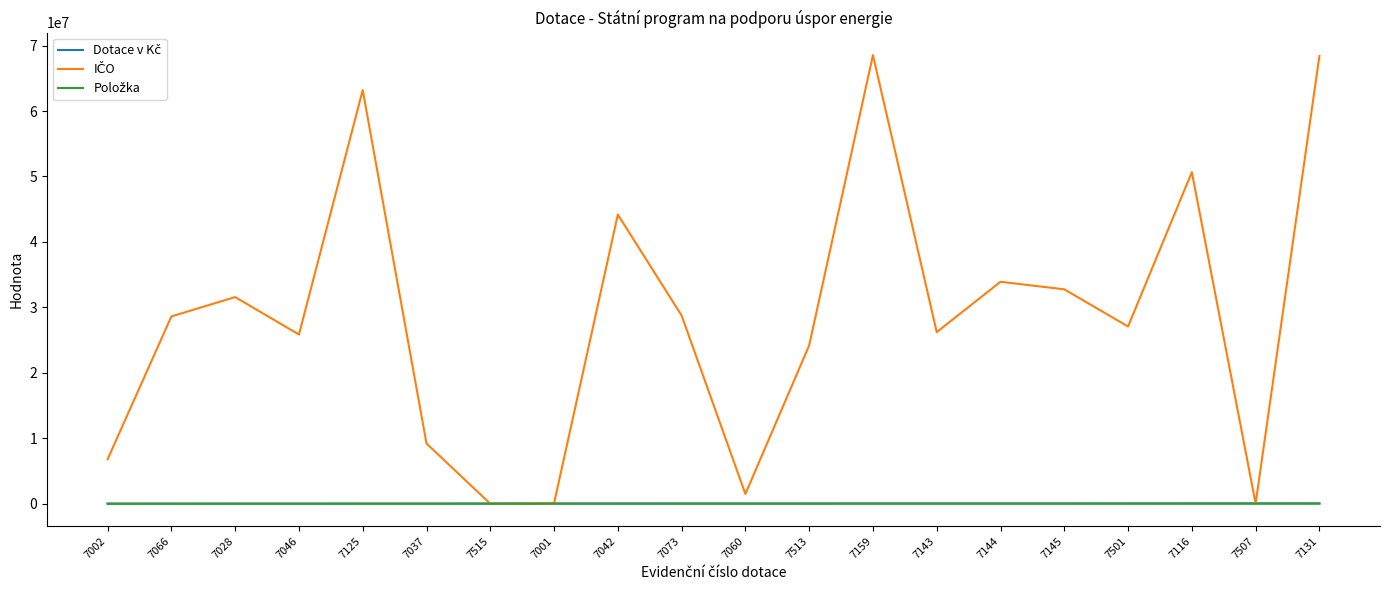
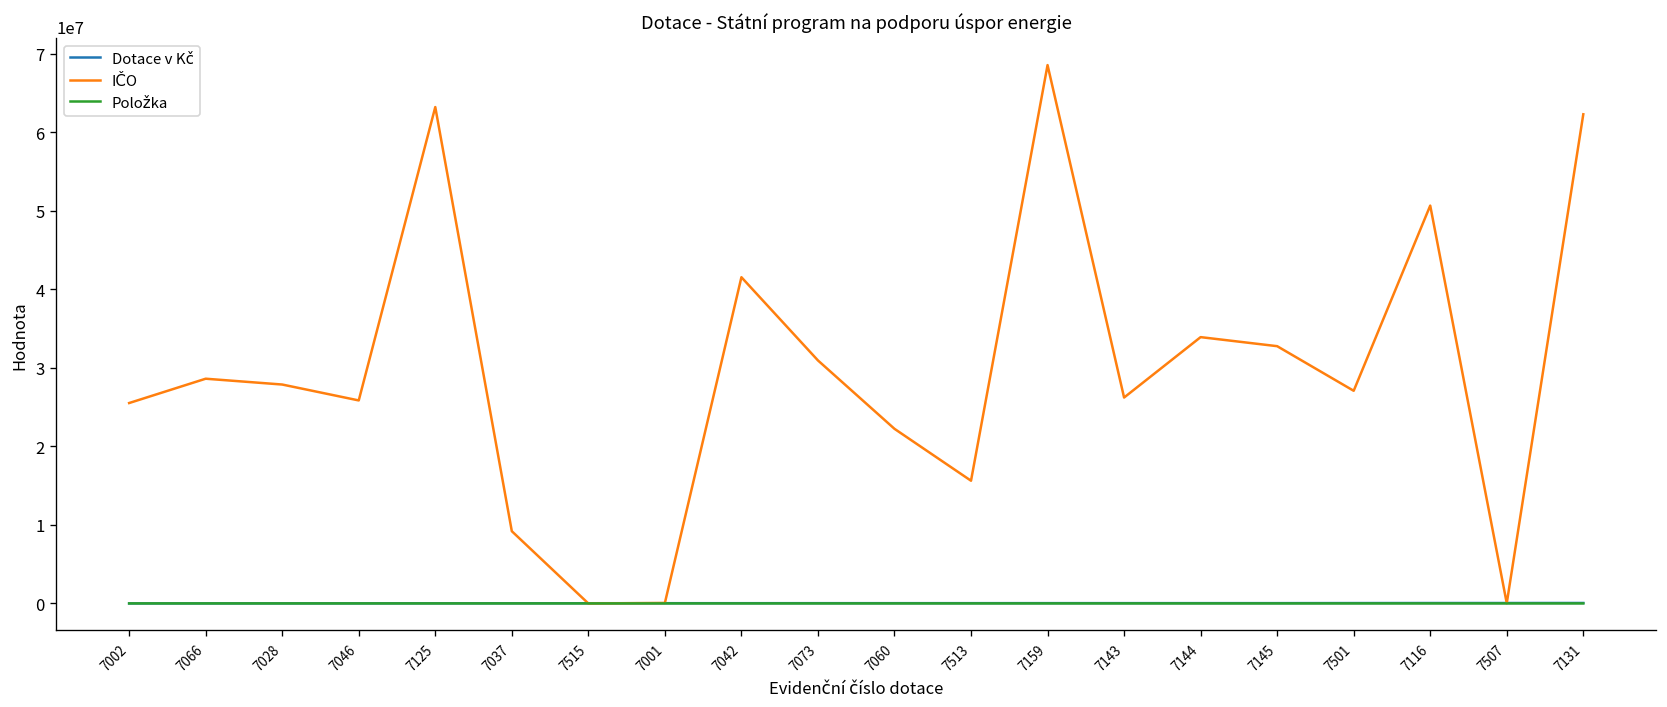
  {
    "IČO": {
-     "7002": 7000000,
+     "7002": 26000000,
      "7066": 29000000,
-     "7028": 32000000,
+     "7028": 28000000,
      "7046": 26000000,
      "7125": 63000000,
      "7037": 9000000,
-     "7042": 44000000,
-     "7073": 29000000,
-     "7060": 1000000,
-     "7513": 24000000,
+     "7042": 42000000,
+     "7073": 31000000,
+     "7060": 22000000,
+     "7513": 16000000,
      "7159": 69000000,
      "7143": 26000000,
      "7144": 34000000,
      "7145": 33000000,
      "7501": 27000000,
      "7116": 51000000,
-     "7131": 68000000
+     "7131": 62000000
    }
  }
